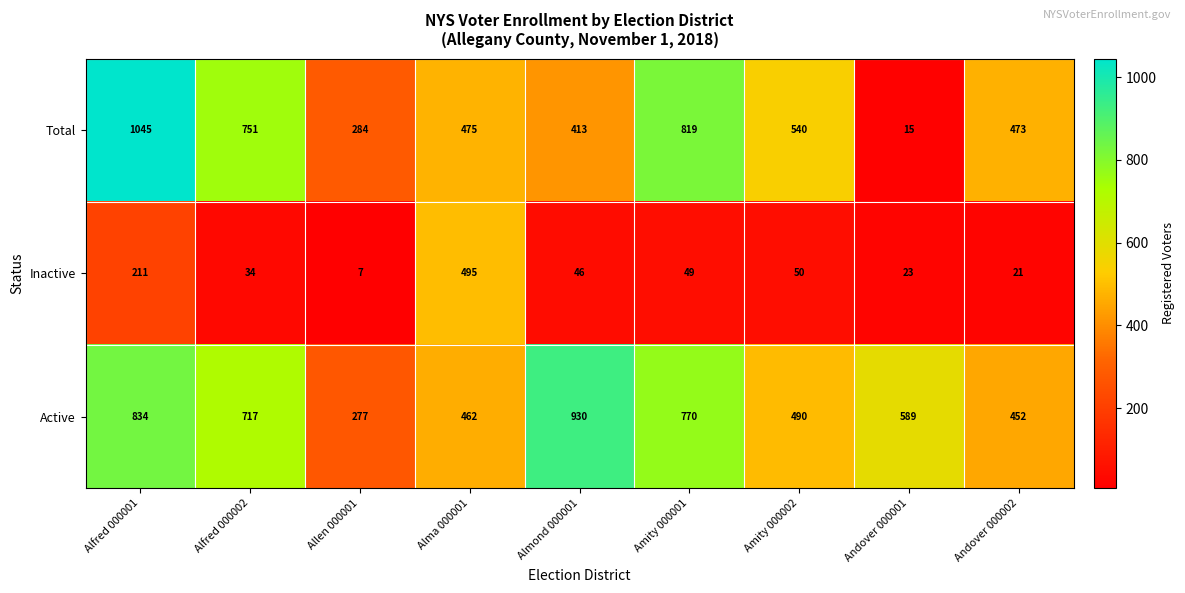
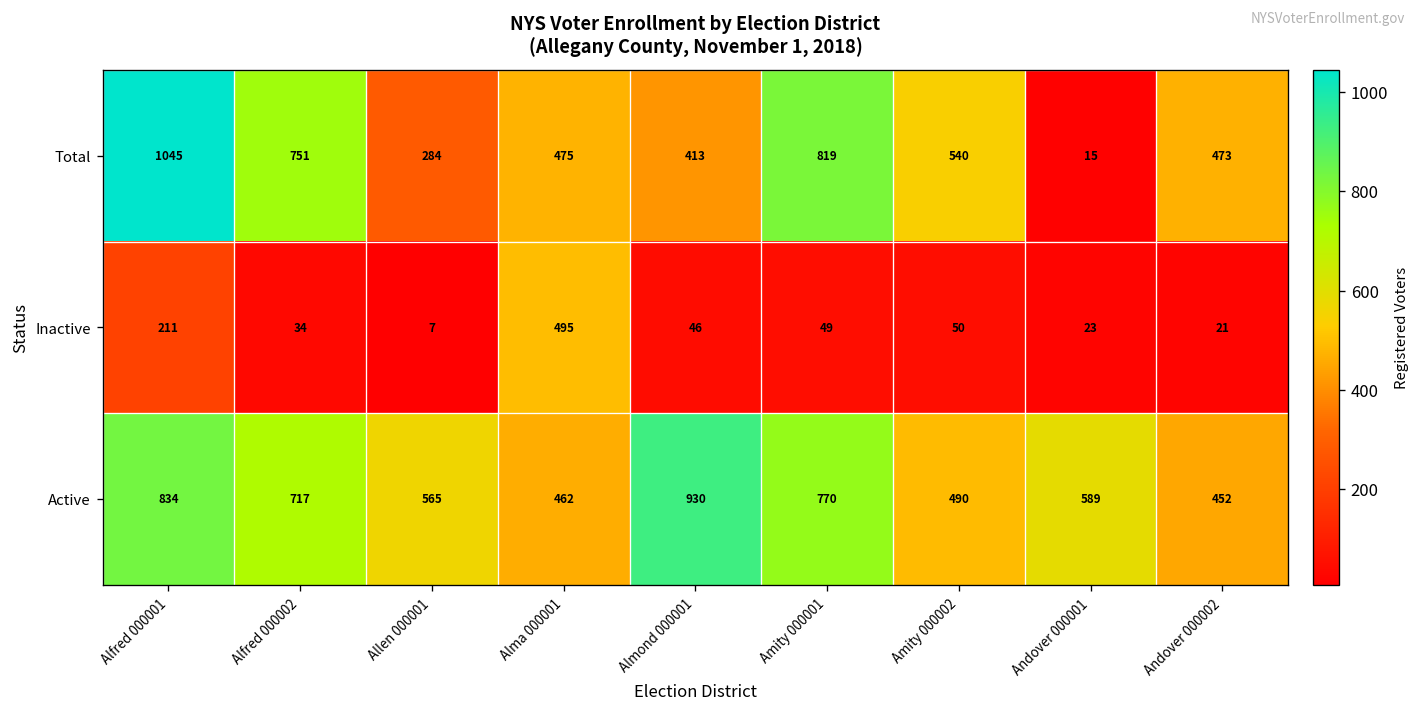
  {
    "Total": {
      "Alfred 000001": 1045,
      "Alfred 000002": 751,
      "Allen 000001": 284,
      "Alma 000001": 475,
      "Almond 000001": 413,
      "Amity 000001": 819,
      "Amity 000002": 540,
      "Andover 000001": 15,
      "Andover 000002": 473
    },
    "Inactive": {
      "Alfred 000001": 211,
      "Alfred 000002": 34,
      "Allen 000001": 7,
      "Alma 000001": 495,
      "Almond 000001": 46,
      "Amity 000001": 49,
      "Amity 000002": 50,
      "Andover 000001": 23,
      "Andover 000002": 21
    },
    "Active": {
      "Alfred 000001": 834,
      "Alfred 000002": 717,
-     "Allen 000001": 277,
+     "Allen 000001": 565,
      "Alma 000001": 462,
      "Almond 000001": 930,
      "Amity 000001": 770,
      "Amity 000002": 490,
      "Andover 000001": 589,
      "Andover 000002": 452
    }
  }
